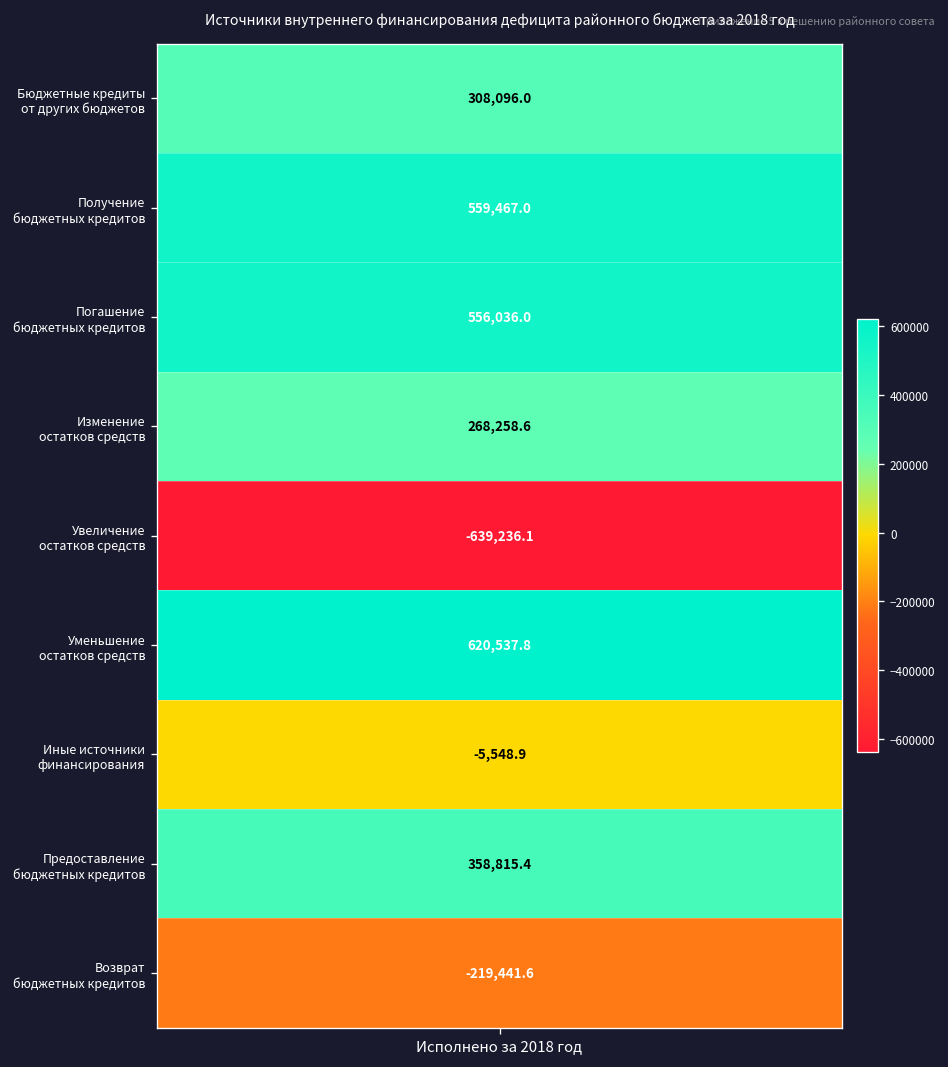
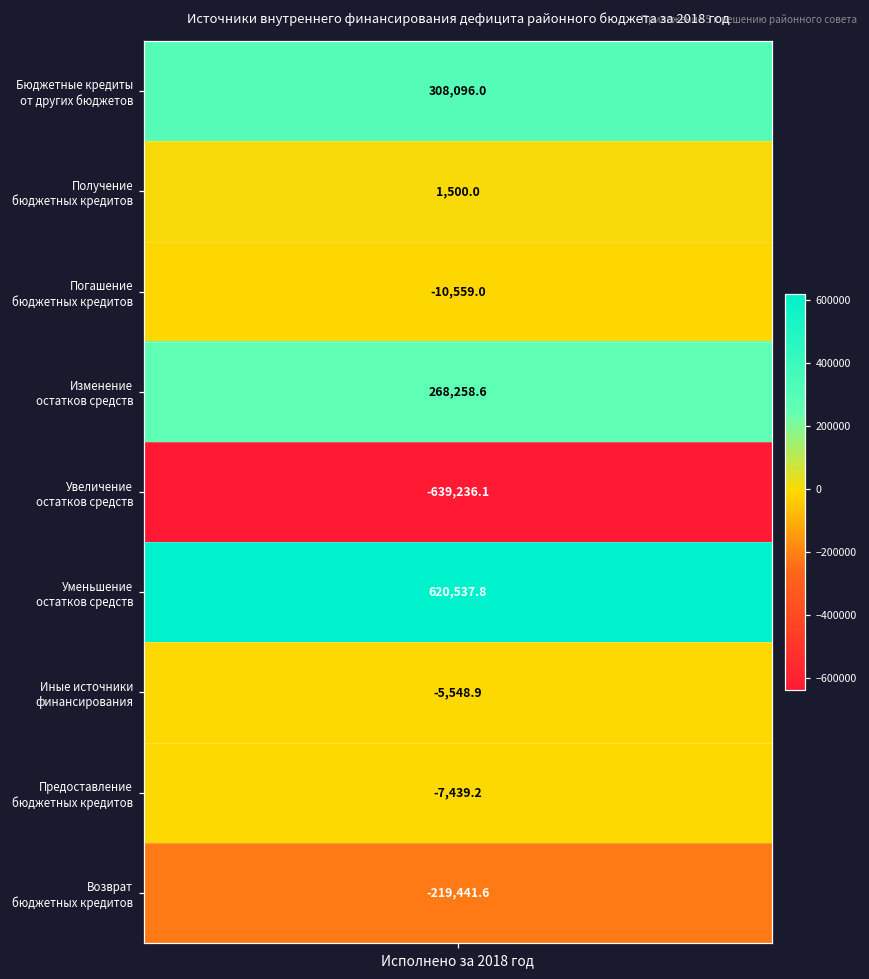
  {
    "Бюджетные кредиты от других бюджетов": {
      "Исполнено за 2018 год": "308,096.0"
    },
    "Получение бюджетных кредитов": {
-     "Исполнено за 2018 год": "559,467.0"
+     "Исполнено за 2018 год": "1,500.0"
    },
    "Погашение бюджетных кредитов": {
-     "Исполнено за 2018 год": "556,036.0"
+     "Исполнено за 2018 год": "-10,559.0"
    },
    "Изменение остатков средств": {
      "Исполнено за 2018 год": "268,258.6"
    },
    "Увеличение остатков средств": {
      "Исполнено за 2018 год": "-639,236.1"
    },
    "Уменьшение остатков средств": {
      "Исполнено за 2018 год": "620,537.8"
    },
    "Иные источники финансирования": {
      "Исполнено за 2018 год": "-5,548.9"
    },
    "Предоставление бюджетных кредитов": {
-     "Исполнено за 2018 год": "358,815.4"
+     "Исполнено за 2018 год": "-7,439.2"
    },
    "Возврат бюджетных кредитов": {
      "Исполнено за 2018 год": "-219,441.6"
    }
  }
